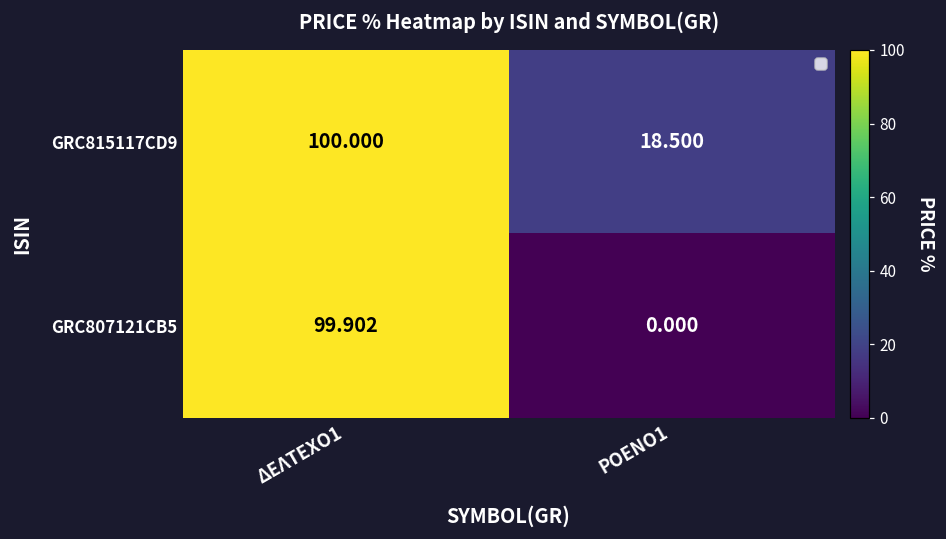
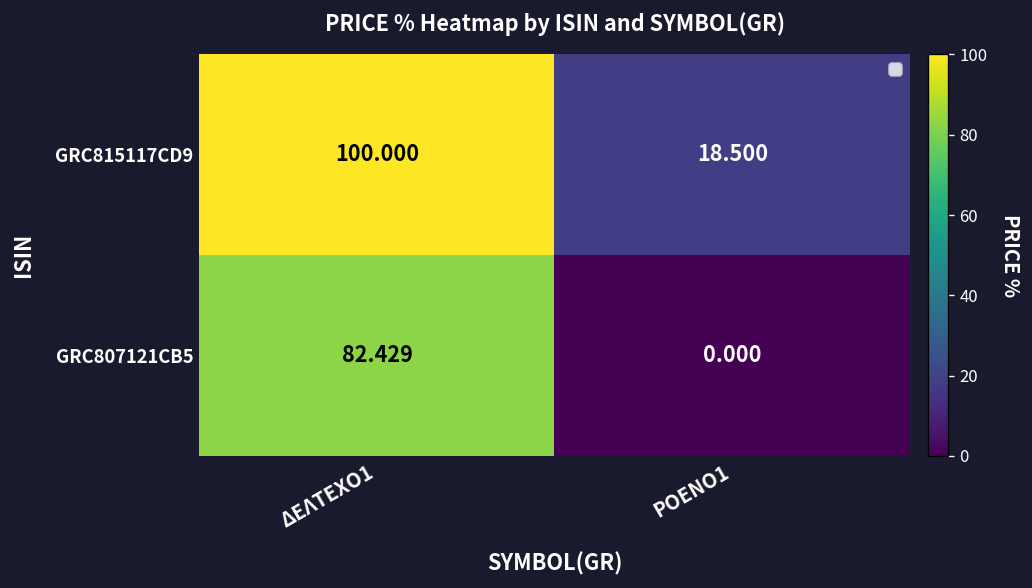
  {
    "GRC815117CD9": {
      "ΔΕΛΤΕΧΟ1": 100.000,
      "ΡΟΕΝΟ1": 18.500
    },
    "GRC807121CB5": {
-     "ΔΕΛΤΕΧΟ1": 99.902,
+     "ΔΕΛΤΕΧΟ1": 82.429,
      "ΡΟΕΝΟ1": 0.000
    }
  }
